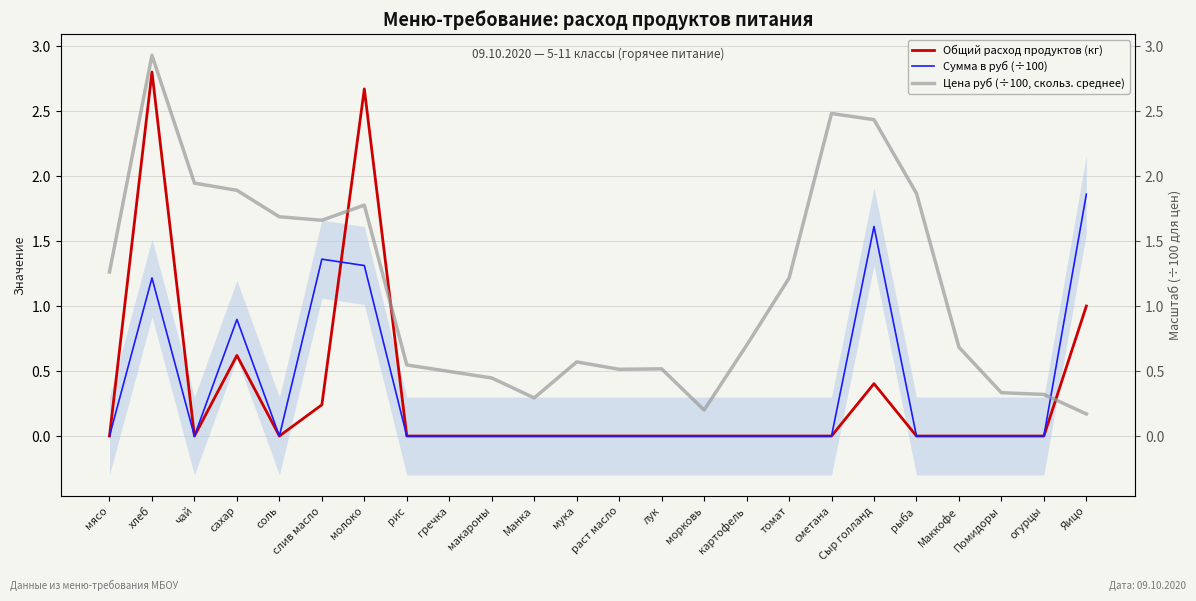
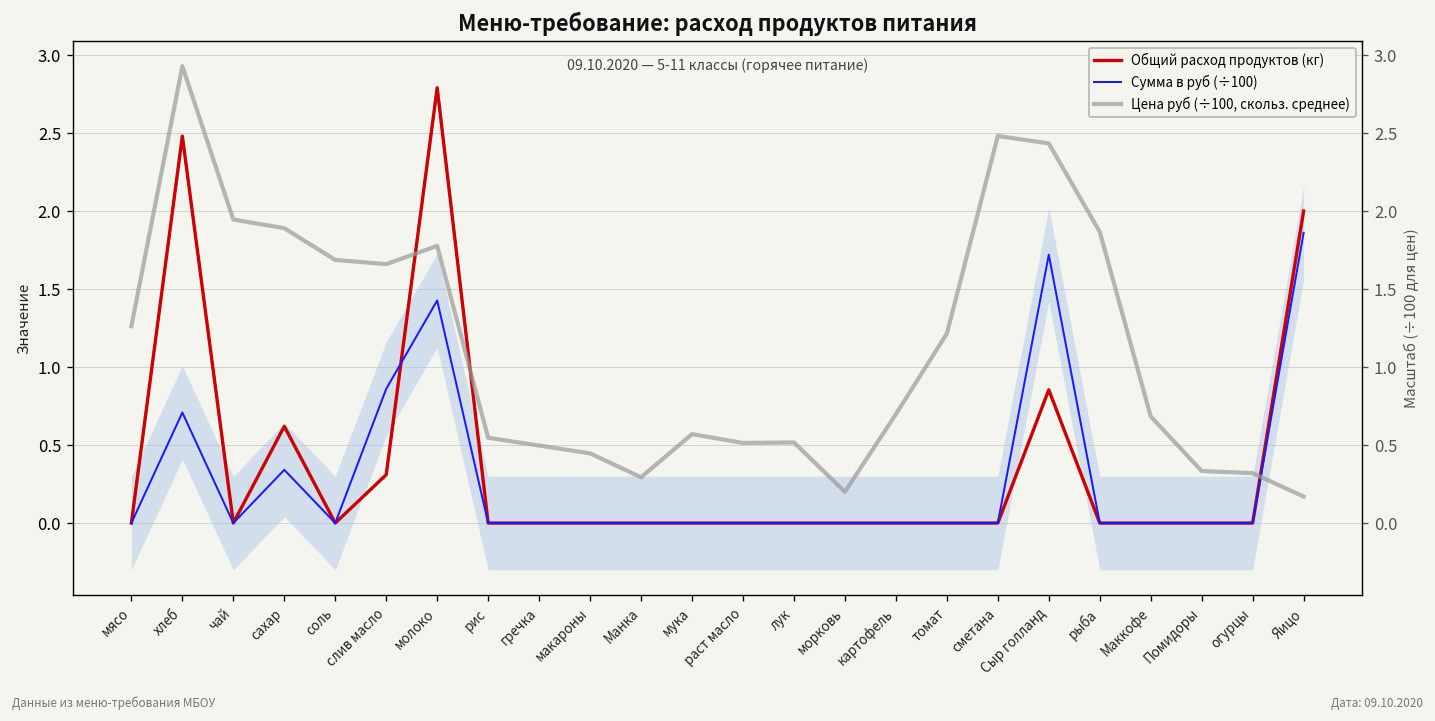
  {
    "Общий расход продуктов (кг)": {
-     "хлеб": 2.80,
+     "хлеб": 2.48,
      "сахар": 0.62,
-     "слив масло": 0.24,
-     "молоко": 2.67,
-     "Сыр голланд": 0.40,
-     "Яицо": 1
+     "слив масло": 0.31,
+     "молоко": 2.79,
+     "Сыр голланд": 0.85,
+     "Яицо": 2
    },
    "Сумма в руб (÷100)": {
-     "хлеб": 1.22,
-     "сахар": 0.90,
-     "слив масло": 1.36,
-     "молоко": 1.31,
-     "Сыр голланд": 1.61,
+     "хлеб": 0.71,
+     "сахар": 0.34,
+     "слив масло": 0.86,
+     "молоко": 1.43,
+     "Сыр голланд": 1.72,
      "Яицо": 1.86
    },
    "Цена руб (÷100, скольз. среднее)": {
      "мясо": 1.26,
      "хлеб": 2.93,
      "чай": 1.95,
      "сахар": 1.89,
      "соль": 1.69,
      "молоко": 1.78,
      "рис": 0.55,
      "гречка": 0.50,
      "макароны": 0.45,
      "мука": 0.57,
      "раст масло": 0.51,
      "лук": 0.52,
      "морковь": 0.20,
      "картофель": 0.70,
      "томат": 1.21,
      "сметана": 2.48,
      "Сыр голланд": 2.43,
      "рыба": 1.87,
      "Маккофе": 0.68,
      "Помидоры": 0.33,
      "огурцы": 0.32,
      "Яицо": 0.17
    }
  }
